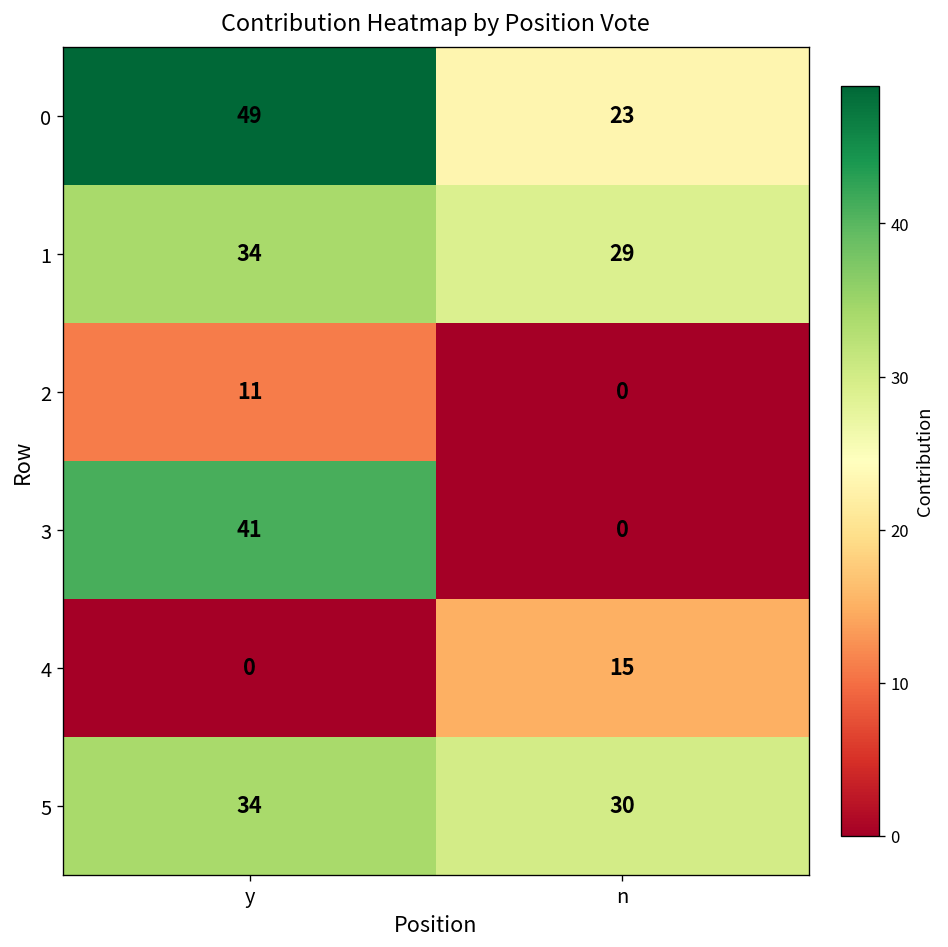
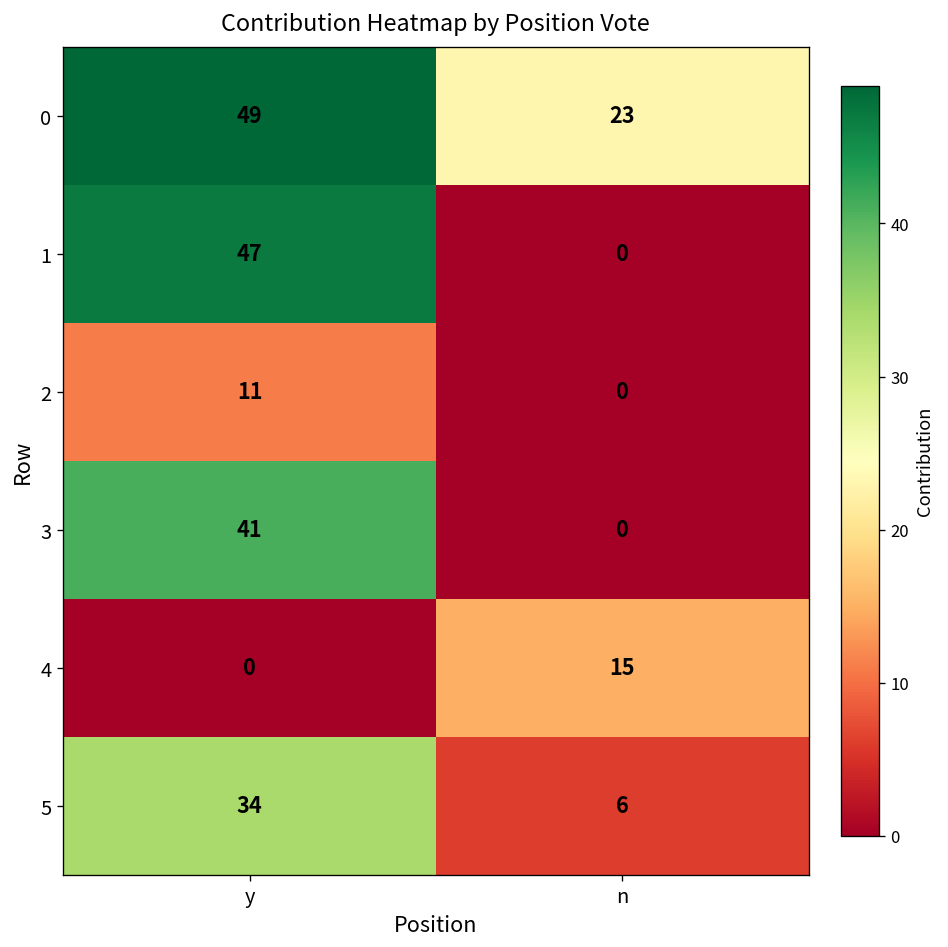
  {
    "0": {
      "y": 49,
      "n": 23
    },
    "1": {
-     "y": 34,
-     "n": 29
+     "y": 47,
+     "n": 0
    },
    "2": {
      "y": 11,
      "n": 0
    },
    "3": {
      "y": 41,
      "n": 0
    },
    "4": {
      "y": 0,
      "n": 15
    },
    "5": {
      "y": 34,
-     "n": 30
+     "n": 6
    }
  }
